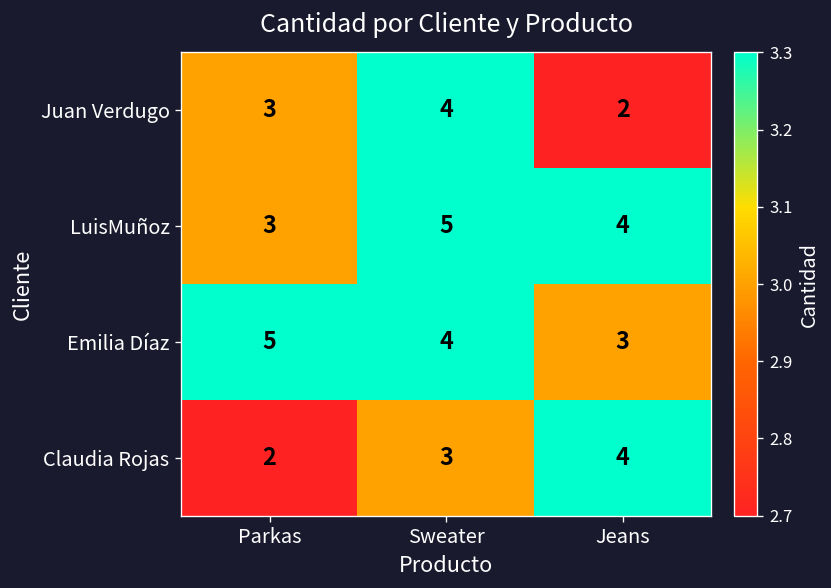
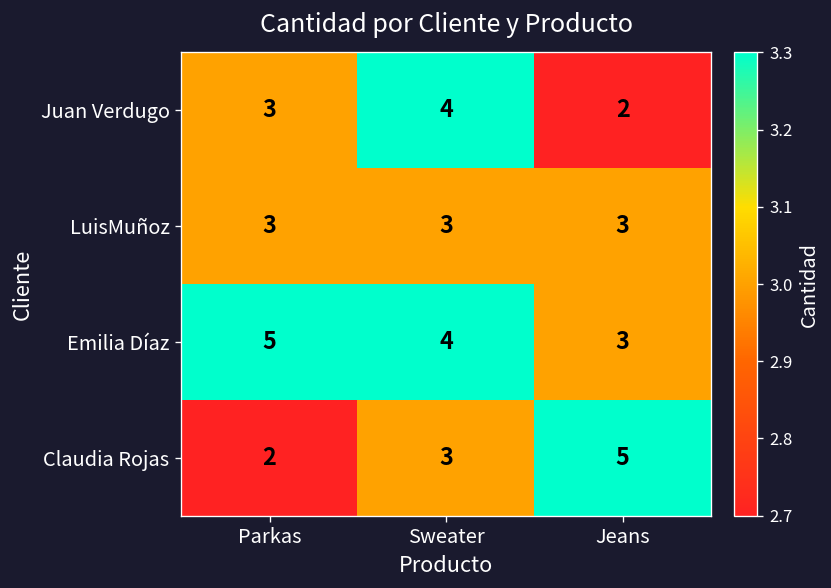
  {
    "Juan Verdugo": {
      "Parkas": 3,
      "Sweater": 4,
      "Jeans": 2
    },
    "LuisMuñoz": {
      "Parkas": 3,
-     "Sweater": 5,
-     "Jeans": 4
+     "Sweater": 3,
+     "Jeans": 3
    },
    "Emilia Díaz": {
      "Parkas": 5,
      "Sweater": 4,
      "Jeans": 3
    },
    "Claudia Rojas": {
      "Parkas": 2,
      "Sweater": 3,
-     "Jeans": 4
+     "Jeans": 5
    }
  }
